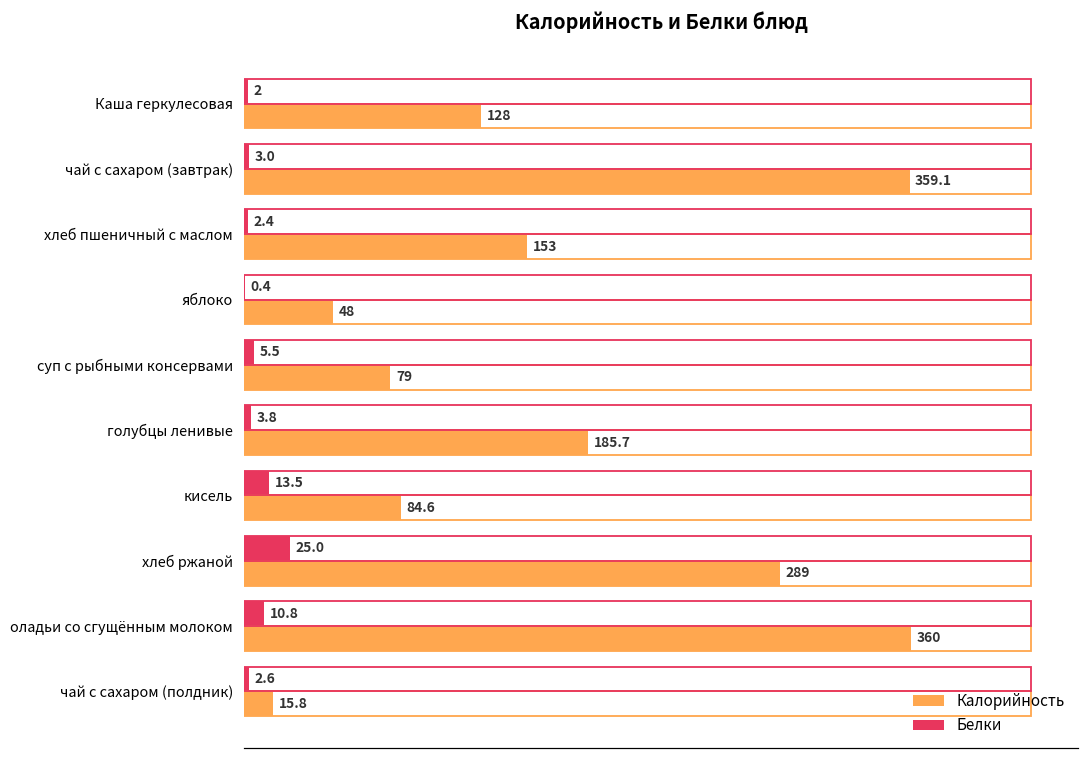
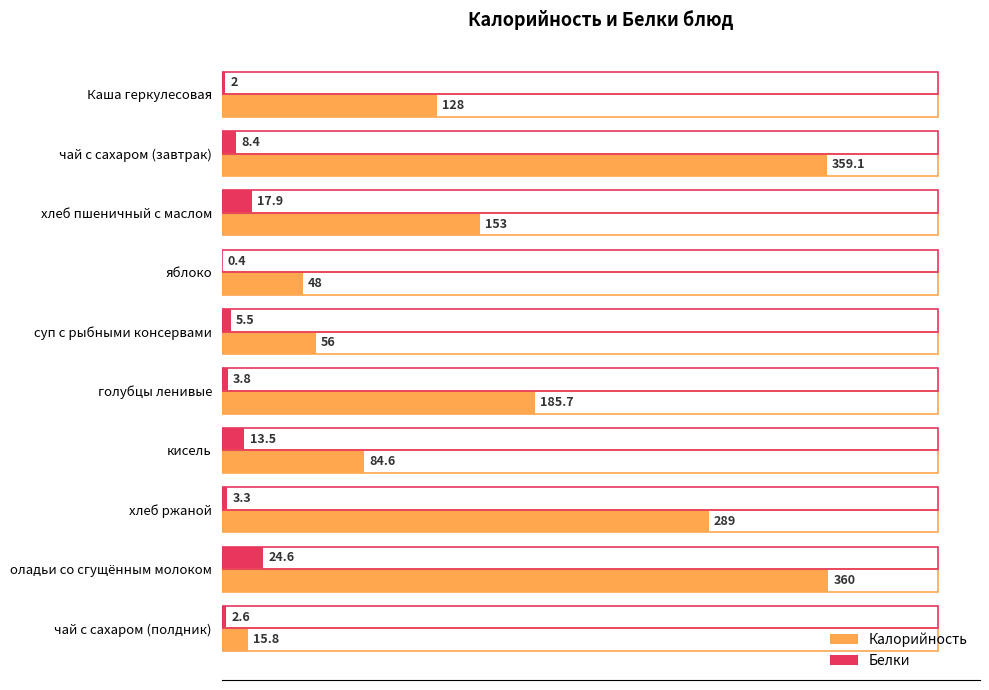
  {
    "Калорийность": {
      "Каша геркулесовая": 128,
      "чай с сахаром (завтрак)": 359.1,
      "хлеб пшеничный с маслом": 153,
      "яблоко": 48,
-     "суп с рыбными консервами": 79,
+     "суп с рыбными консервами": 56,
      "голубцы ленивые": 185.7,
      "кисель": 84.6,
      "хлеб ржаной": 289,
      "оладьи со сгущённым молоком": 360,
      "чай с сахаром (полдник)": 15.8
    },
    "Белки": {
      "Каша геркулесовая": 2,
-     "чай с сахаром (завтрак)": 3.0,
-     "хлеб пшеничный с маслом": 2.4,
+     "чай с сахаром (завтрак)": 8.4,
+     "хлеб пшеничный с маслом": 17.9,
      "яблоко": 0.4,
      "суп с рыбными консервами": 5.5,
      "голубцы ленивые": 3.8,
      "кисель": 13.5,
-     "хлеб ржаной": 25.0,
-     "оладьи со сгущённым молоком": 10.8,
+     "хлеб ржаной": 3.3,
+     "оладьи со сгущённым молоком": 24.6,
      "чай с сахаром (полдник)": 2.6
    }
  }
